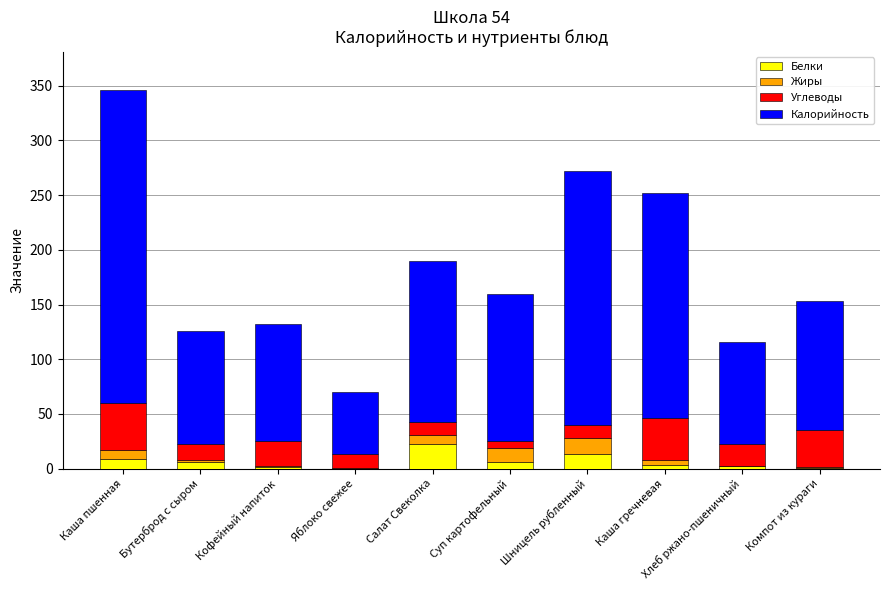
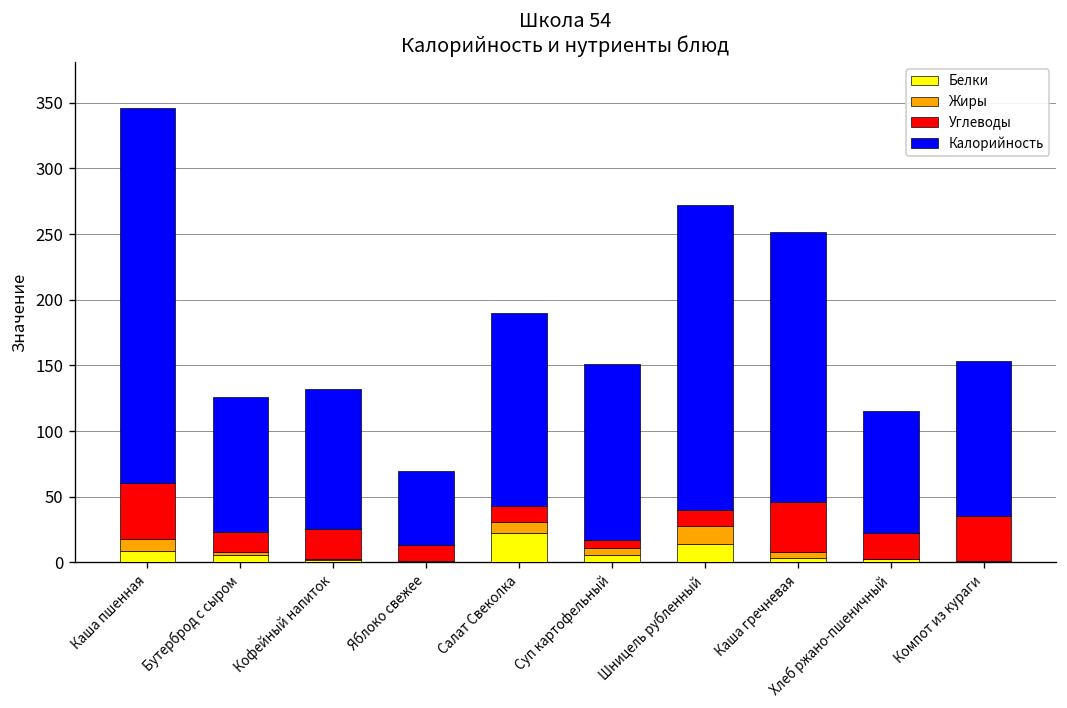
  {
    "Белки": {
      "Каша пшенная": 9,
      "Бутерброд с сыром": 6,
      "Салат Свеколка": 23,
      "Суп картофельный": 6,
      "Шницель рубленный": 14,
      "Каша гречневая": 4
    },
    "Жиры": {
      "Каша пшенная": 9,
      "Бутерброд с сыром": 2,
      "Салат Свеколка": 8,
-     "Суп картофельный": 14,
+     "Суп картофельный": 5,
      "Шницель рубленный": 14,
      "Каша гречневая": 5
    },
    "Углеводы": {
      "Каша пшенная": 43,
      "Бутерброд с сыром": 15,
      "Кофейный напиток": 22,
      "Яблоко свежее": 13,
      "Салат Свеколка": 12,
      "Суп картофельный": 6,
      "Шницель рубленный": 12,
      "Каша гречневая": 38,
      "Хлеб ржано-пшеничный": 20,
      "Компот из кураги": 34
    },
    "Калорийность": {
      "Каша пшенная": 286,
      "Бутерброд с сыром": 103,
      "Кофейный напиток": 107,
      "Яблоко свежее": 56,
      "Салат Свеколка": 147,
      "Суп картофельный": 134,
      "Шницель рубленный": 232,
      "Каша гречневая": 206,
      "Хлеб ржано-пшеничный": 93,
      "Компот из кураги": 118
    }
  }
